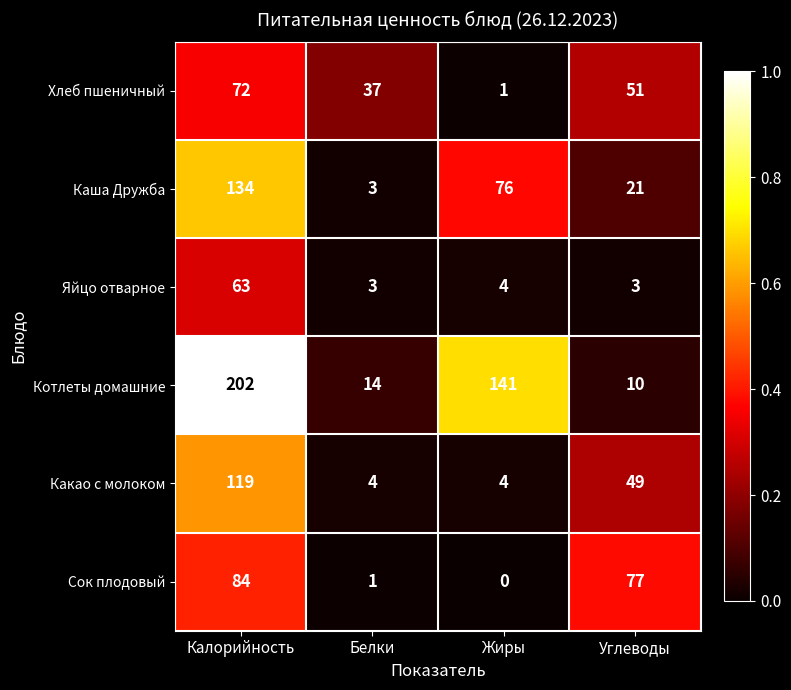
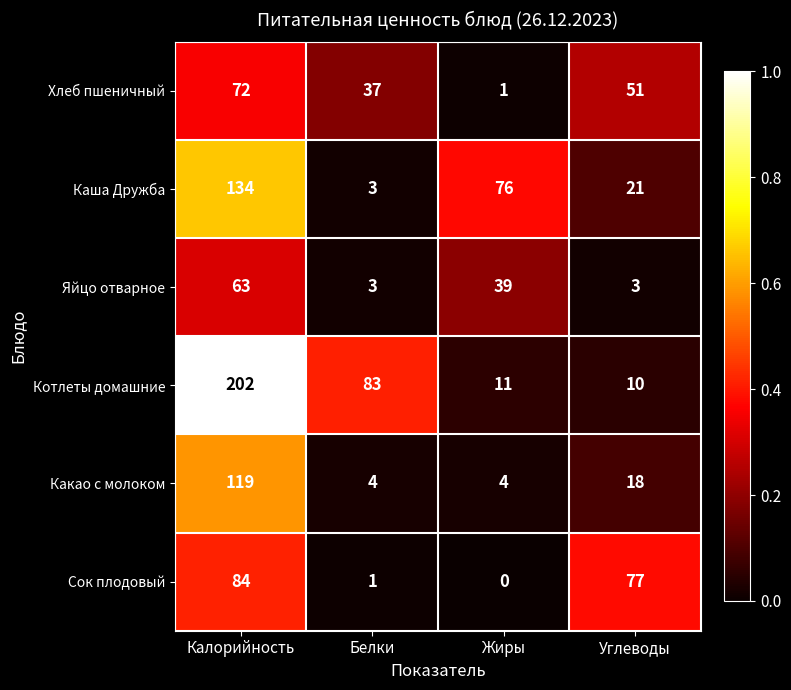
  {
    "Хлеб пшеничный": {
      "Калорийность": 72,
      "Белки": 37,
      "Жиры": 1,
      "Углеводы": 51
    },
    "Каша Дружба": {
      "Калорийность": 134,
      "Белки": 3,
      "Жиры": 76,
      "Углеводы": 21
    },
    "Яйцо отварное": {
      "Калорийность": 63,
      "Белки": 3,
-     "Жиры": 4,
+     "Жиры": 39,
      "Углеводы": 3
    },
    "Котлеты домашние": {
      "Калорийность": 202,
-     "Белки": 14,
-     "Жиры": 141,
+     "Белки": 83,
+     "Жиры": 11,
      "Углеводы": 10
    },
    "Какао с молоком": {
      "Калорийность": 119,
      "Белки": 4,
      "Жиры": 4,
-     "Углеводы": 49
+     "Углеводы": 18
    },
    "Сок плодовый": {
      "Калорийность": 84,
      "Белки": 1,
      "Жиры": 0,
      "Углеводы": 77
    }
  }
